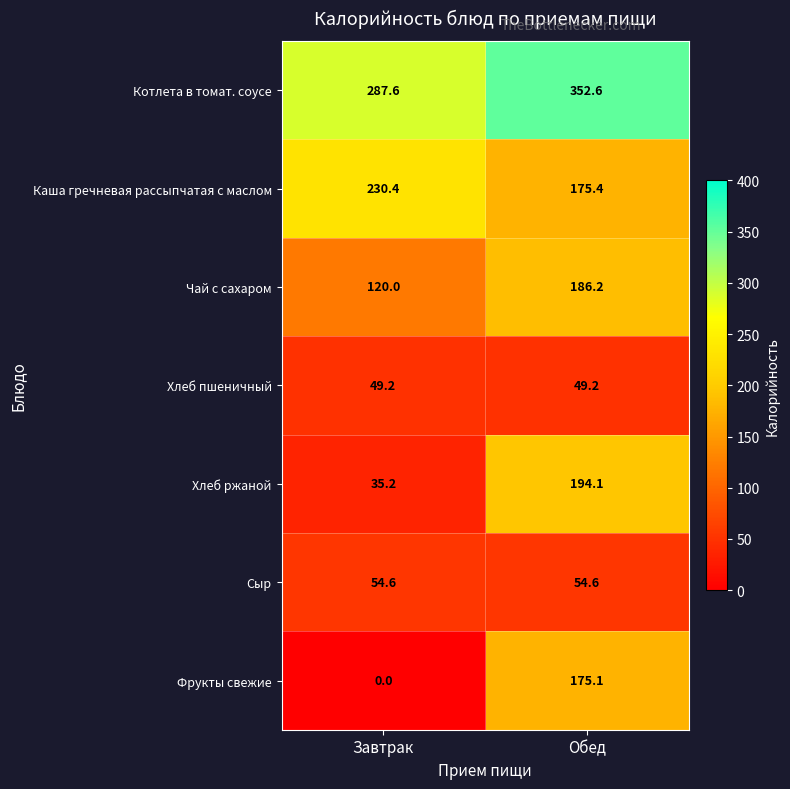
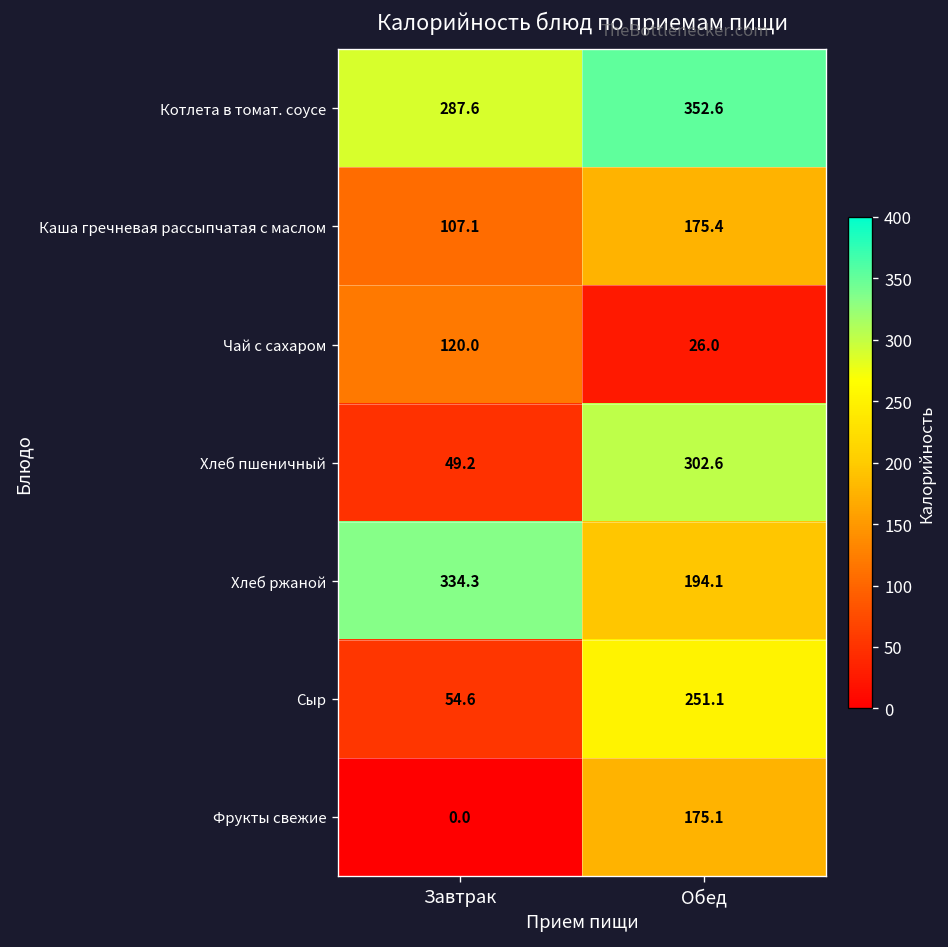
  {
    "Котлета в томат. соусе": {
      "Завтрак": 287.6,
      "Обед": 352.6
    },
    "Каша гречневая рассыпчатая с маслом": {
-     "Завтрак": 230.4,
+     "Завтрак": 107.1,
      "Обед": 175.4
    },
    "Чай с сахаром": {
      "Завтрак": 120.0,
-     "Обед": 186.2
+     "Обед": 26.0
    },
    "Хлеб пшеничный": {
      "Завтрак": 49.2,
-     "Обед": 49.2
+     "Обед": 302.6
    },
    "Хлеб ржаной": {
-     "Завтрак": 35.2,
+     "Завтрак": 334.3,
      "Обед": 194.1
    },
    "Сыр": {
      "Завтрак": 54.6,
-     "Обед": 54.6
+     "Обед": 251.1
    },
    "Фрукты свежие": {
      "Завтрак": 0.0,
      "Обед": 175.1
    }
  }
